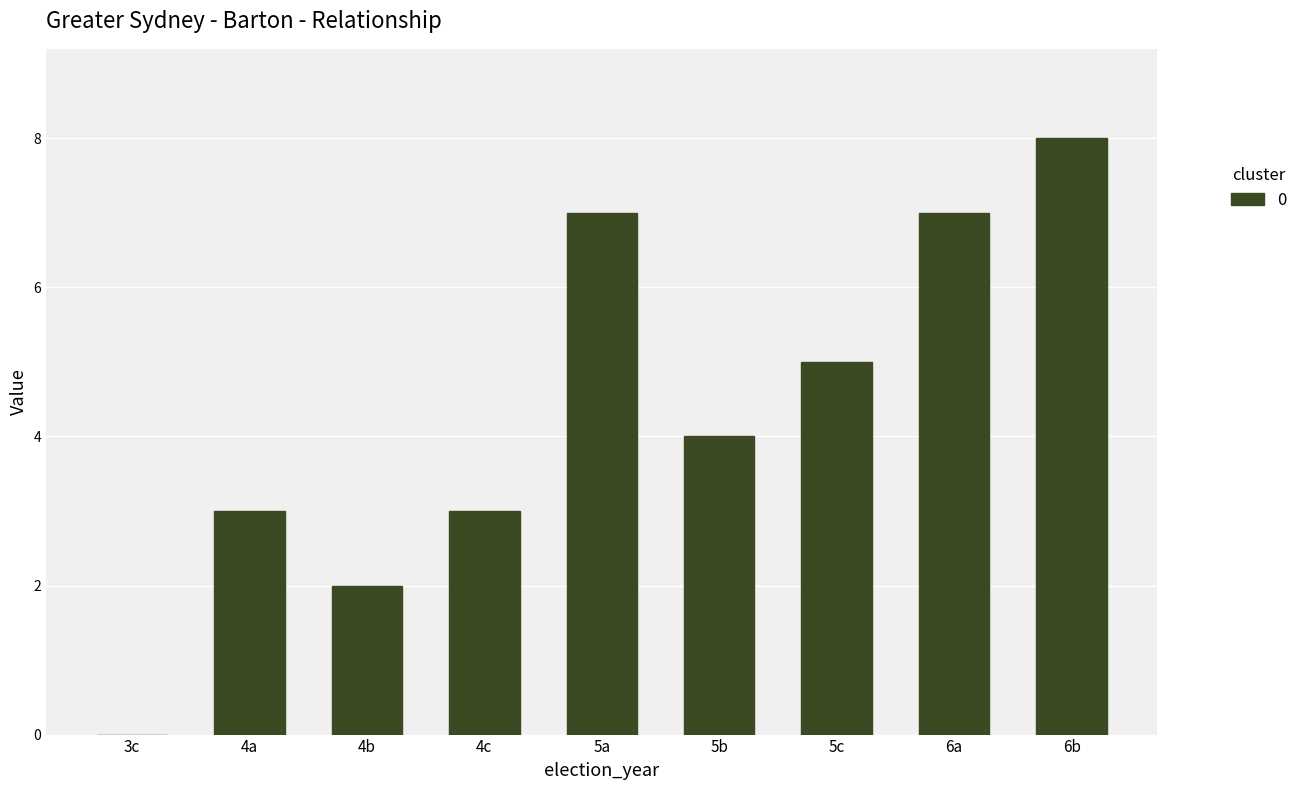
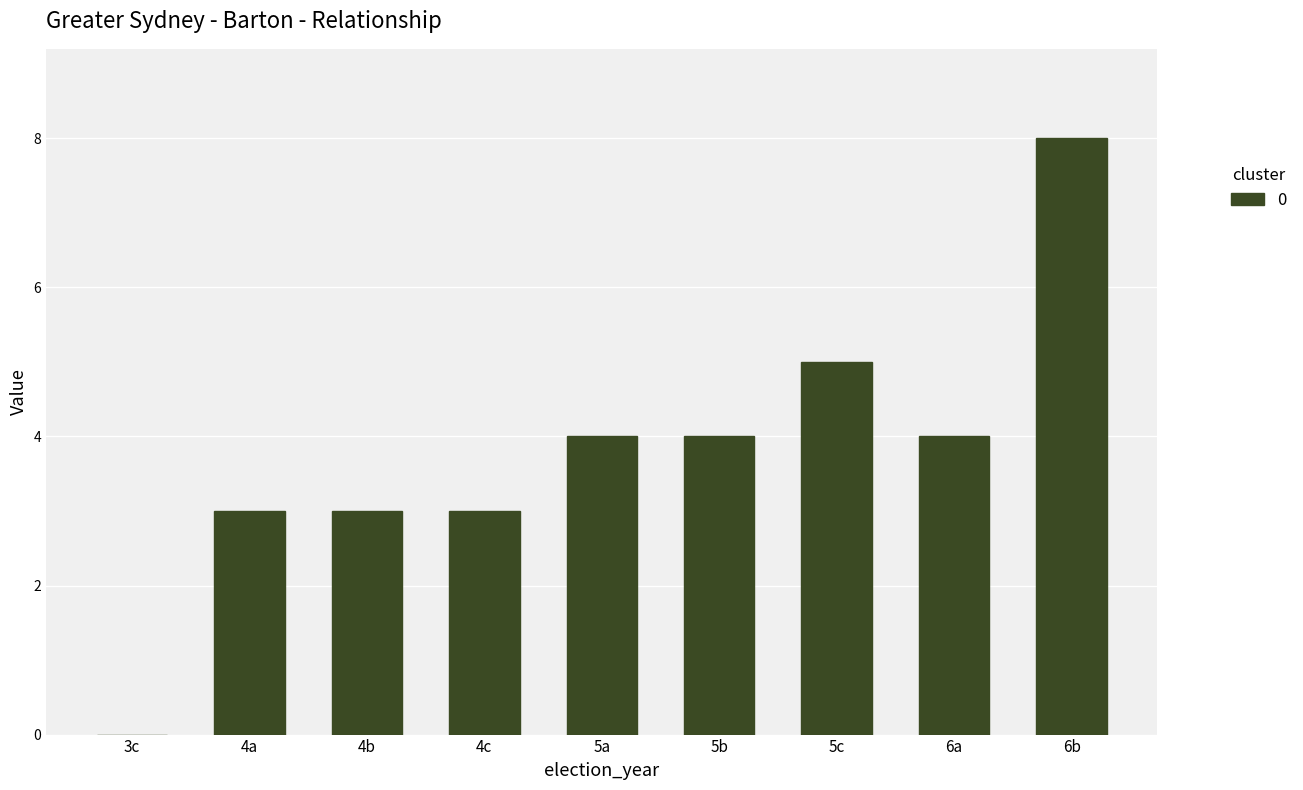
  {
    "3c": 0,
    "4a": 3,
-   "4b": 2,
+   "4b": 3,
    "4c": 3,
-   "5a": 7,
+   "5a": 4,
    "5b": 4,
    "5c": 5,
-   "6a": 7,
+   "6a": 4,
    "6b": 8
  }
